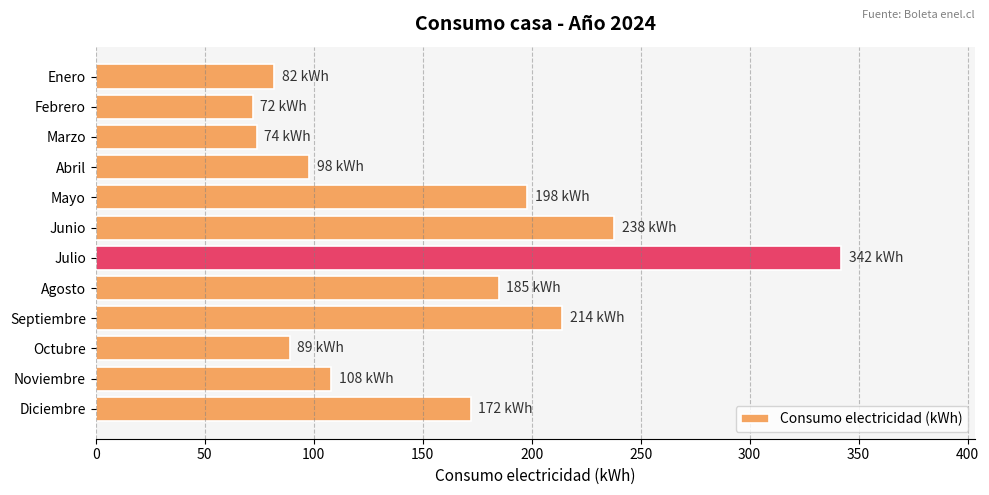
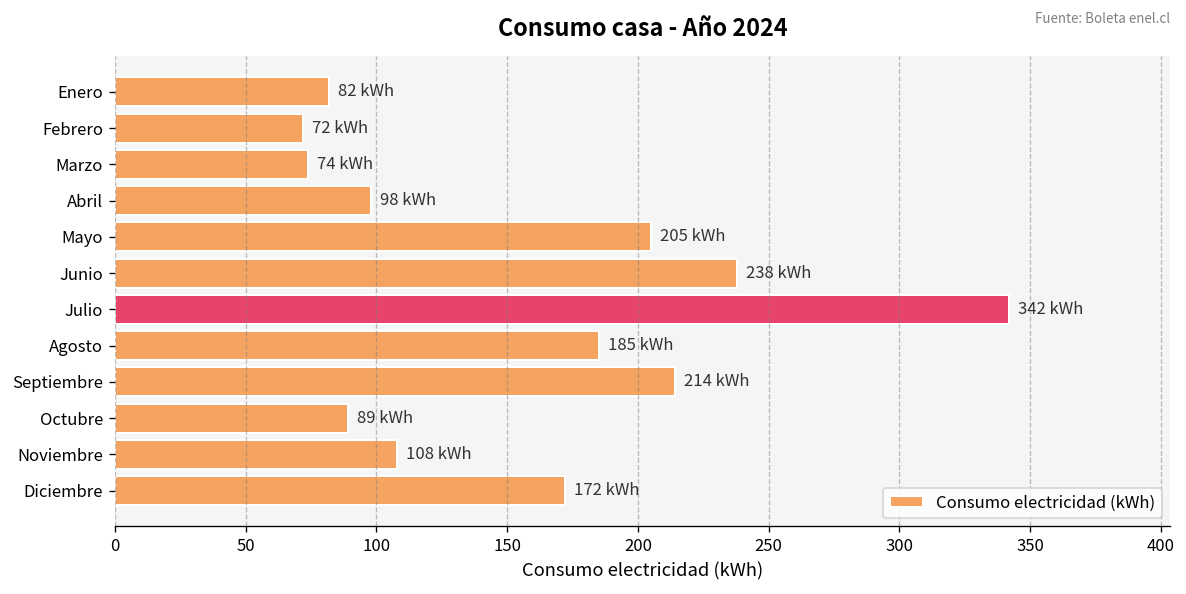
  {
    "Enero": 82,
    "Febrero": 72,
    "Marzo": 74,
    "Abril": 98,
-   "Mayo": 198,
+   "Mayo": 205,
    "Junio": 238,
    "Julio": 342,
    "Agosto": 185,
    "Septiembre": 214,
    "Octubre": 89,
    "Noviembre": 108,
    "Diciembre": 172
  }
